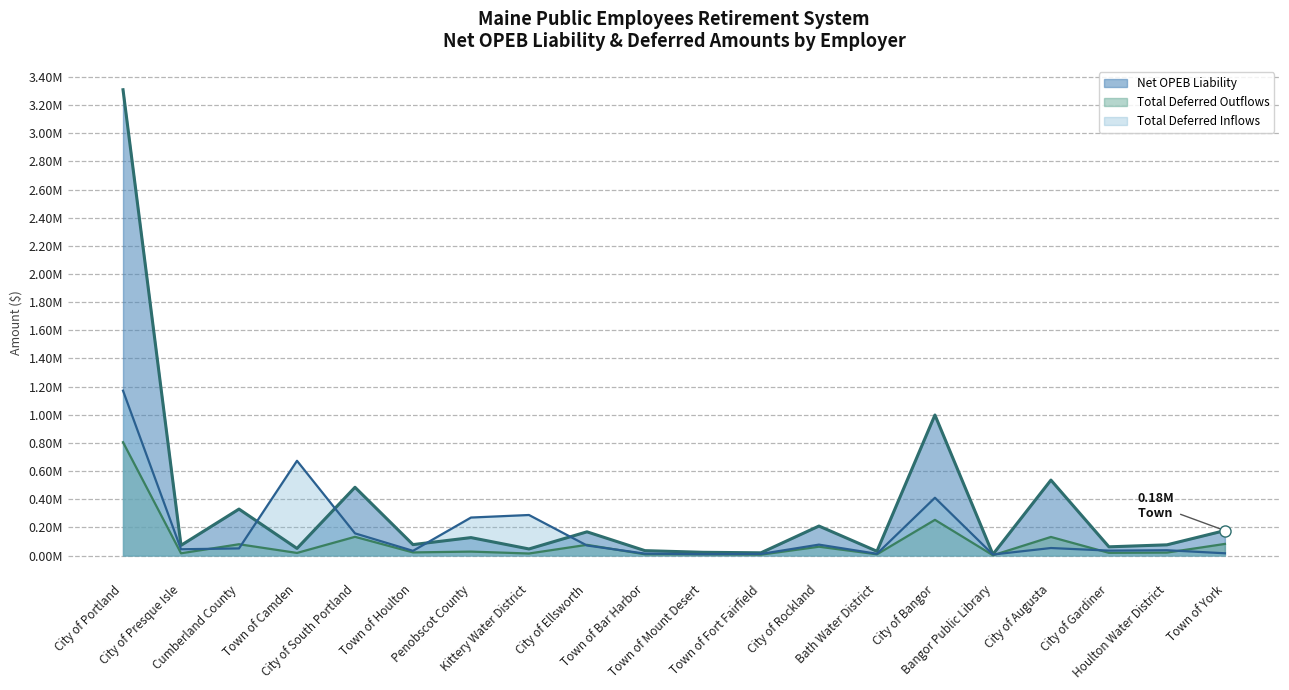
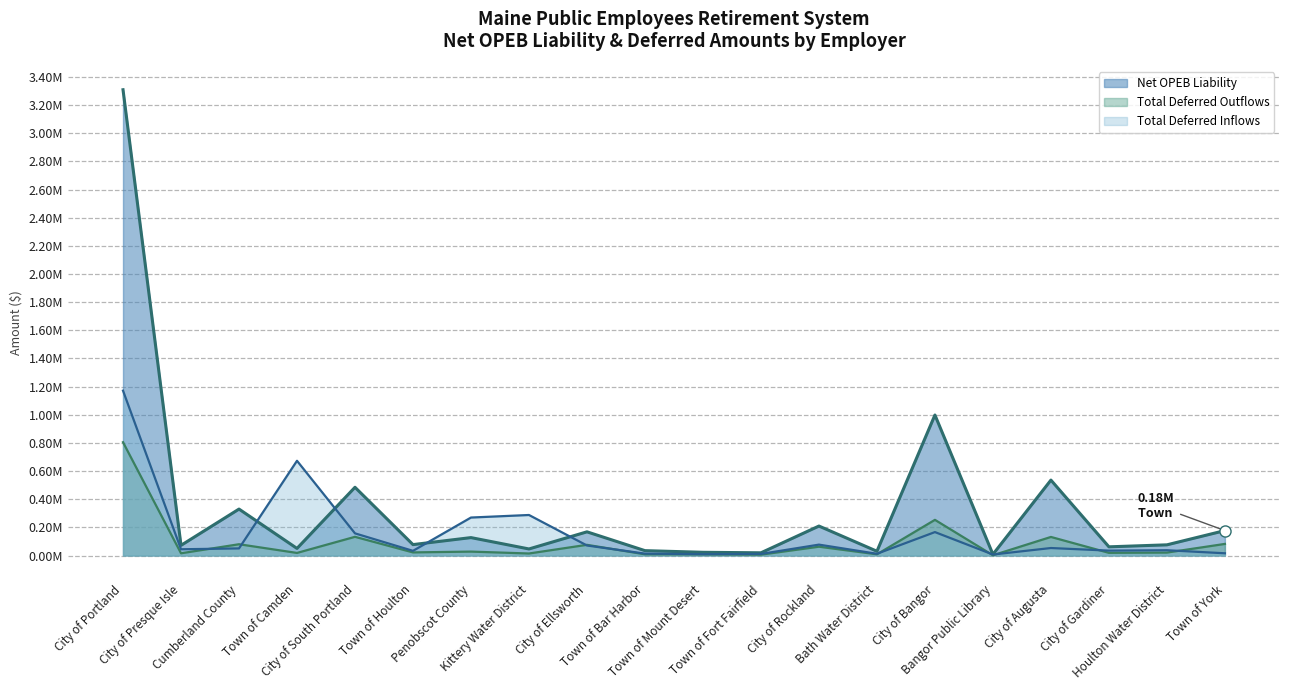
  {
    "Total Deferred Inflows": {
      "City of Portland": 1170000,
      "City of Presque Isle": 40000,
      "Cumberland County": 50000,
      "Town of Camden": 670000,
      "City of South Portland": 160000,
      "Penobscot County": 270000,
      "Kittery Water District": 290000,
-     "City of Bangor": 410000,
+     "City of Bangor": 170000,
      "City of Augusta": 50000,
      "Town of York": 20000
    }
  }
